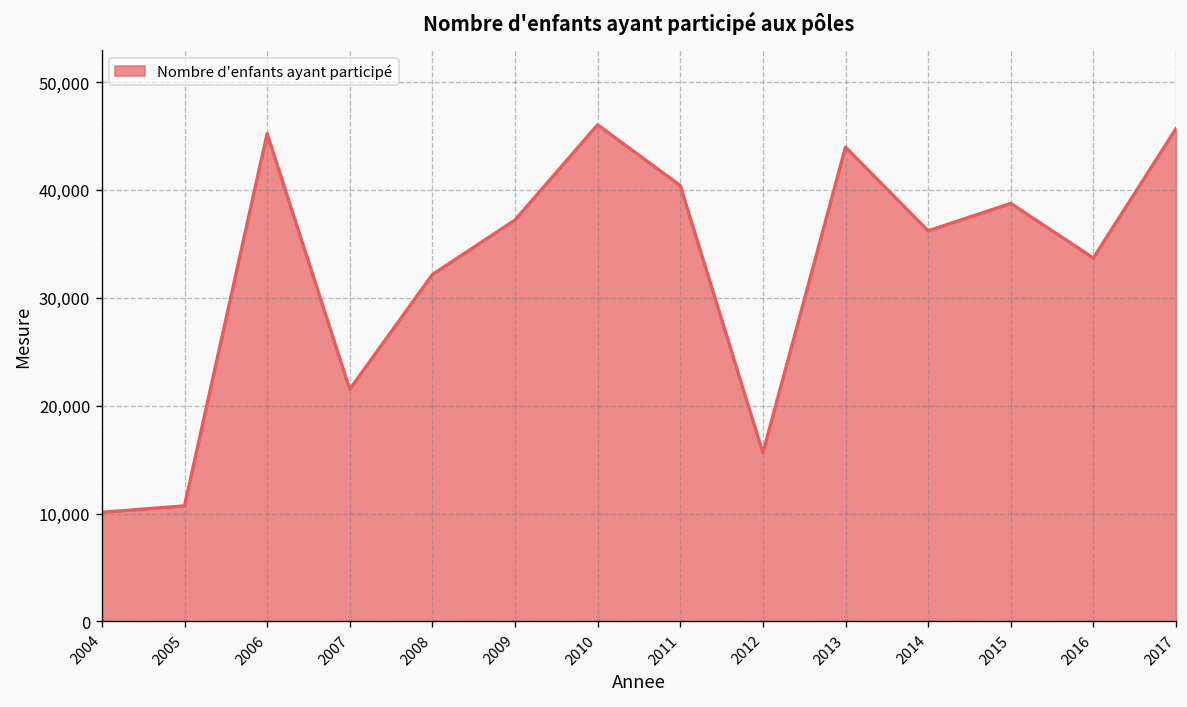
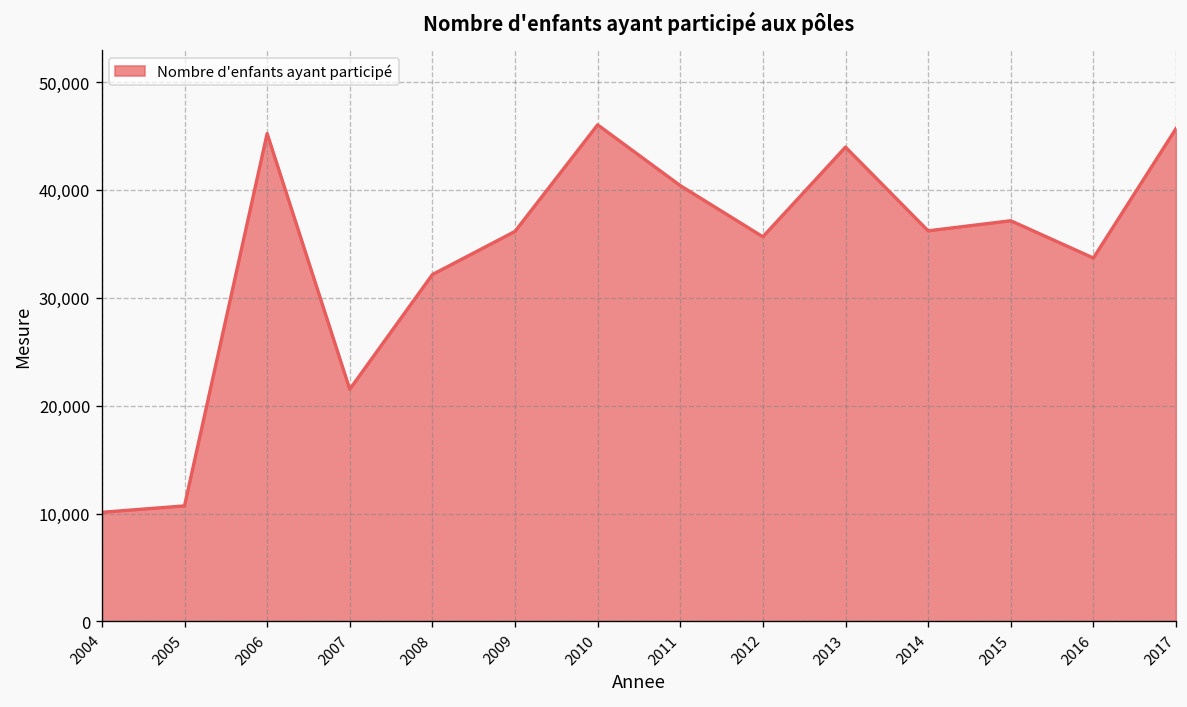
  {
    "2004": "10,000",
    "2005": "11,000",
    "2006": "45,000",
    "2007": "22,000",
    "2008": "32,000",
-   "2009": "37,000",
+   "2009": "36,000",
    "2010": "46,000",
    "2011": "40,000",
-   "2012": "16,000",
+   "2012": "36,000",
    "2013": "44,000",
    "2014": "36,000",
-   "2015": "39,000",
+   "2015": "37,000",
    "2016": "34,000",
    "2017": "46,000"
  }
